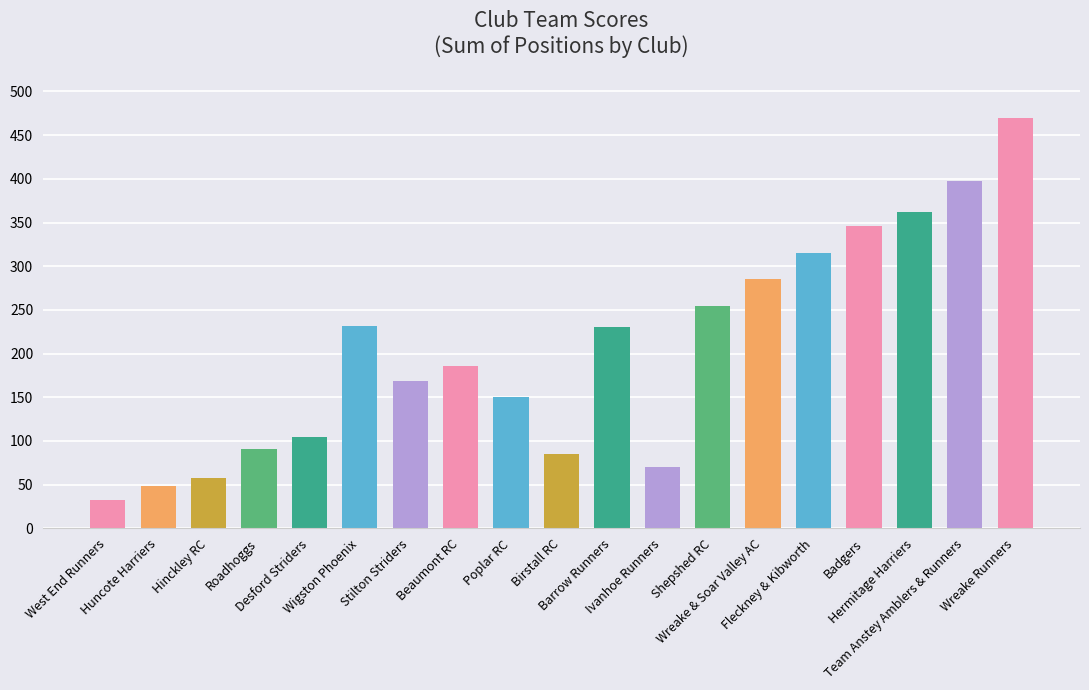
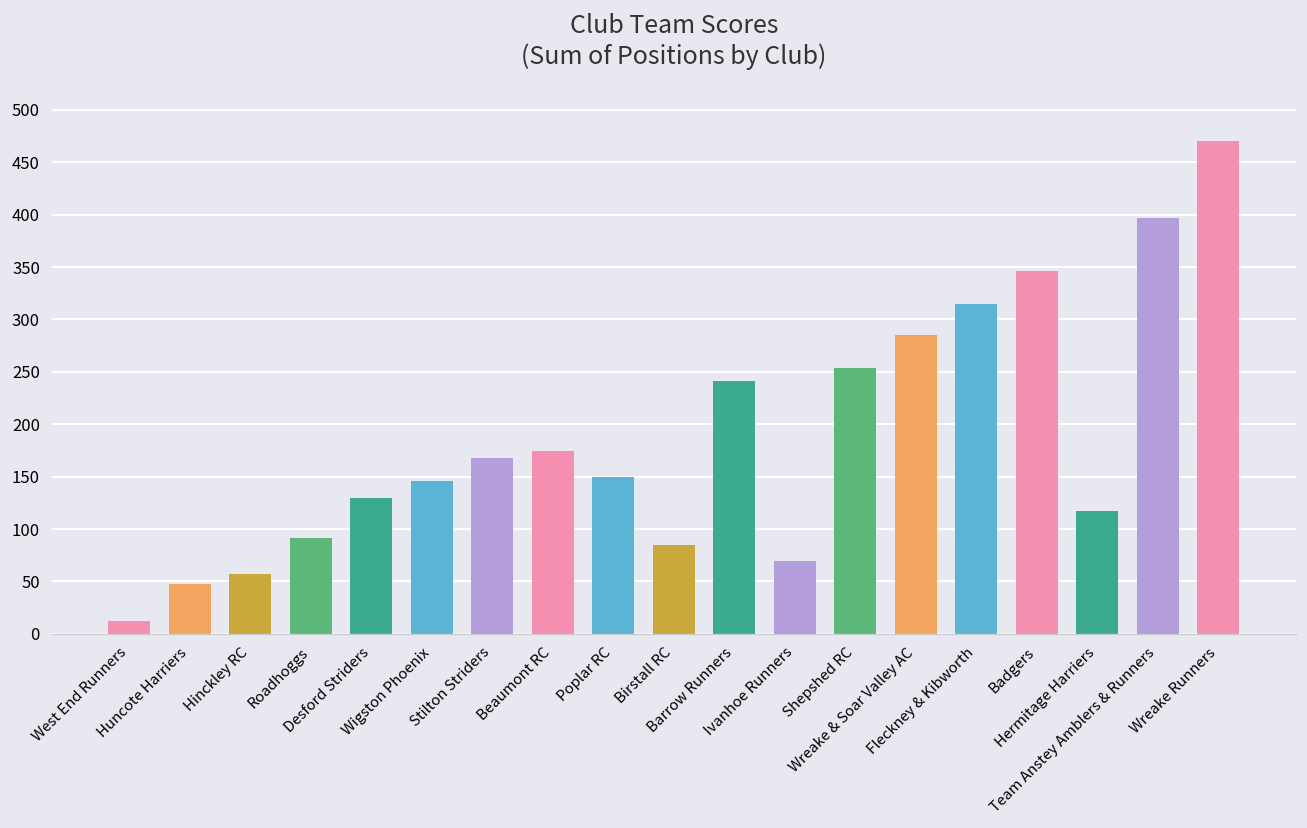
  {
-   "West End Runners": 30,
+   "West End Runners": 10,
    "Huncote Harriers": 50,
    "Hinckley RC": 60,
    "Roadhoggs": 90,
-   "Desford Striders": 110,
-   "Wigston Phoenix": 230,
+   "Desford Striders": 130,
+   "Wigston Phoenix": 150,
    "Stilton Striders": 170,
-   "Beaumont RC": 190,
+   "Beaumont RC": 170,
    "Poplar RC": 150,
    "Birstall RC": 90,
-   "Barrow Runners": 230,
+   "Barrow Runners": 240,
    "Ivanhoe Runners": 70,
    "Shepshed RC": 250,
    "Wreake & Soar Valley AC": 290,
    "Fleckney & Kibworth": 320,
    "Badgers": 350,
-   "Hermitage Harriers": 360,
+   "Hermitage Harriers": 120,
    "Team Anstey Amblers & Runners": 400,
    "Wreake Runners": 470
  }
